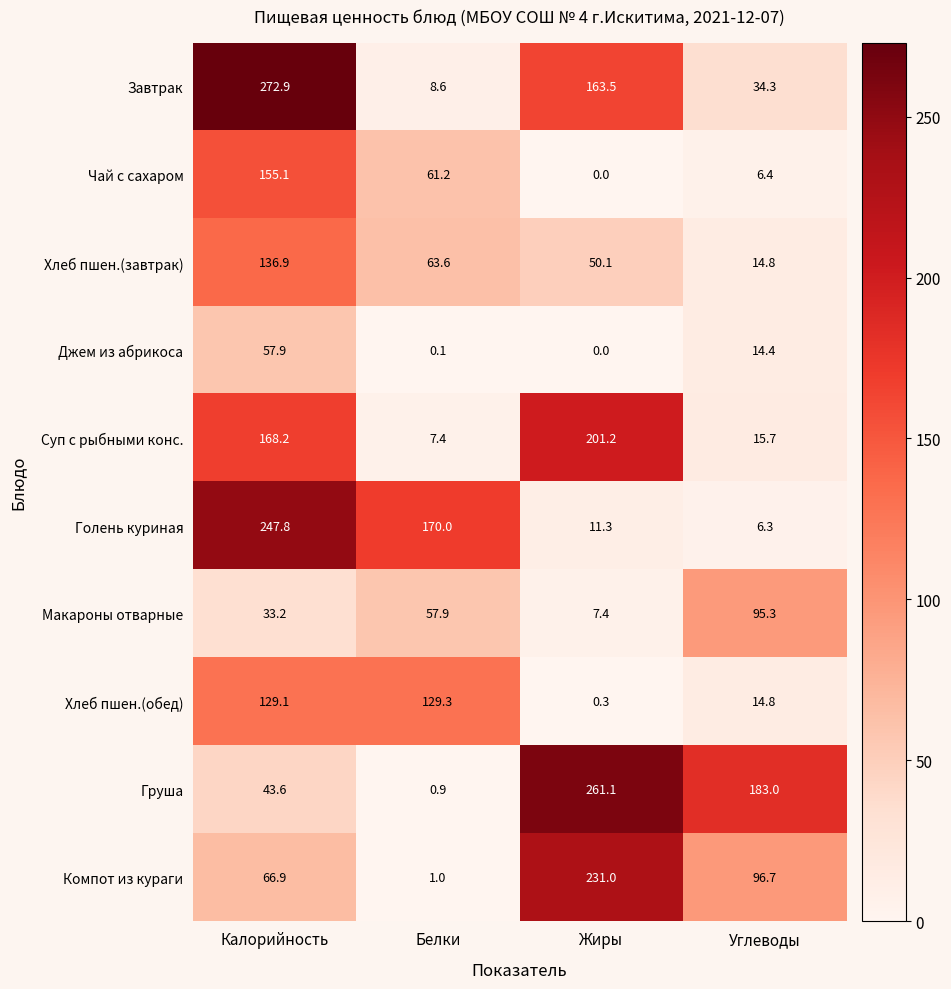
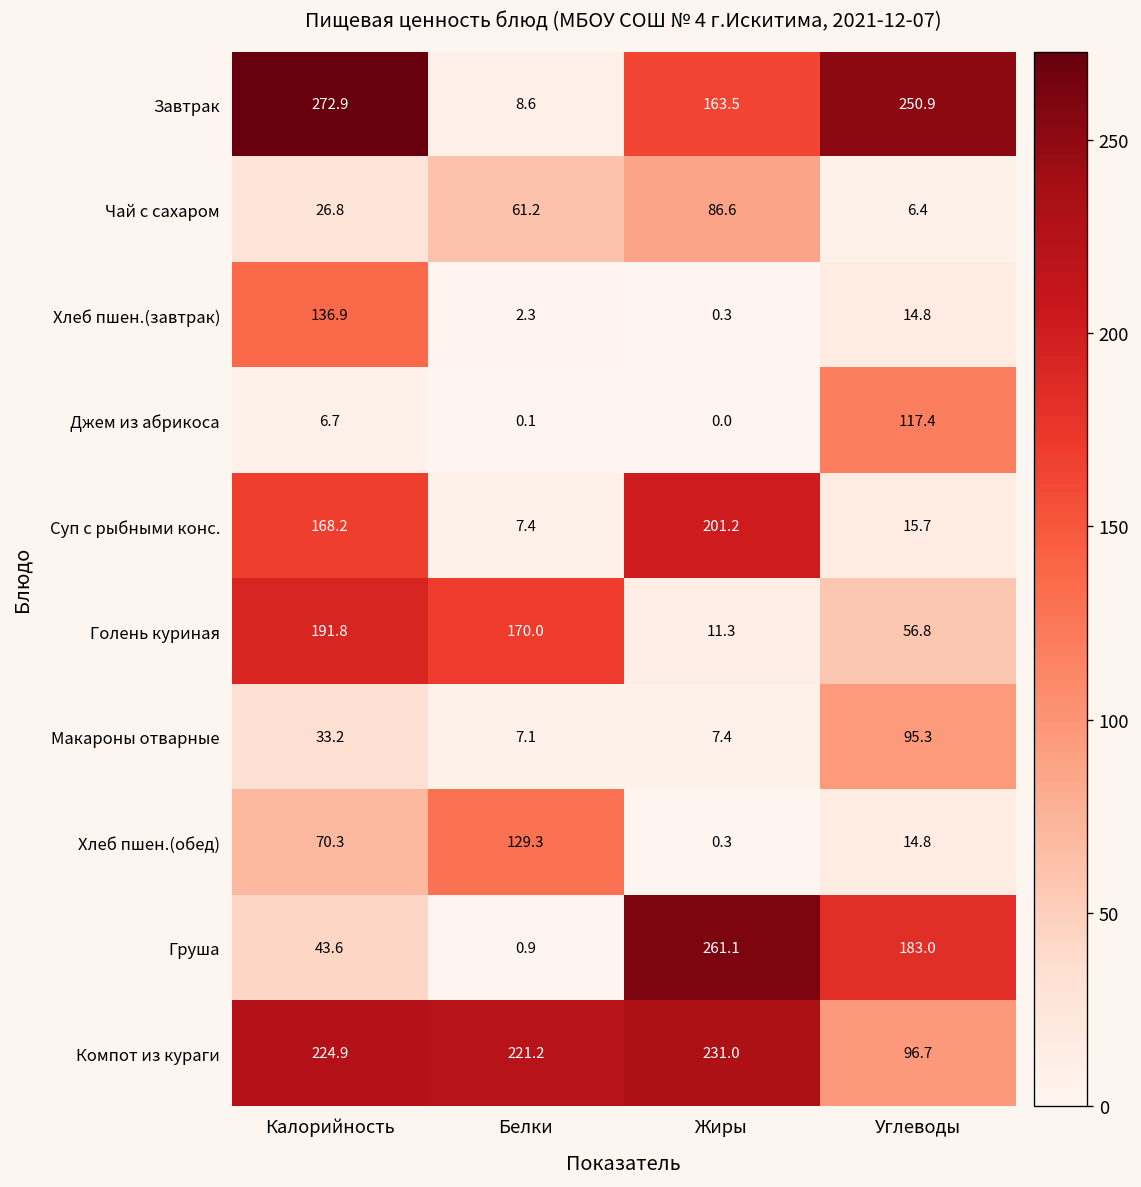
  {
    "Завтрак": {
      "Калорийность": 272.9,
      "Белки": 8.6,
      "Жиры": 163.5,
-     "Углеводы": 34.3
+     "Углеводы": 250.9
    },
    "Чай с сахаром": {
-     "Калорийность": 155.1,
+     "Калорийность": 26.8,
      "Белки": 61.2,
-     "Жиры": 0.0,
+     "Жиры": 86.6,
      "Углеводы": 6.4
    },
    "Хлеб пшен.(завтрак)": {
      "Калорийность": 136.9,
-     "Белки": 63.6,
-     "Жиры": 50.1,
+     "Белки": 2.3,
+     "Жиры": 0.3,
      "Углеводы": 14.8
    },
    "Джем из абрикоса": {
-     "Калорийность": 57.9,
+     "Калорийность": 6.7,
      "Белки": 0.1,
      "Жиры": 0.0,
-     "Углеводы": 14.4
+     "Углеводы": 117.4
    },
    "Суп с рыбными конс.": {
      "Калорийность": 168.2,
      "Белки": 7.4,
      "Жиры": 201.2,
      "Углеводы": 15.7
    },
    "Голень куриная": {
-     "Калорийность": 247.8,
+     "Калорийность": 191.8,
      "Белки": 170.0,
      "Жиры": 11.3,
-     "Углеводы": 6.3
+     "Углеводы": 56.8
    },
    "Макароны отварные": {
      "Калорийность": 33.2,
-     "Белки": 57.9,
+     "Белки": 7.1,
      "Жиры": 7.4,
      "Углеводы": 95.3
    },
    "Хлеб пшен.(обед)": {
-     "Калорийность": 129.1,
+     "Калорийность": 70.3,
      "Белки": 129.3,
      "Жиры": 0.3,
      "Углеводы": 14.8
    },
    "Груша": {
      "Калорийность": 43.6,
      "Белки": 0.9,
      "Жиры": 261.1,
      "Углеводы": 183.0
    },
    "Компот из кураги": {
-     "Калорийность": 66.9,
-     "Белки": 1.0,
+     "Калорийность": 224.9,
+     "Белки": 221.2,
      "Жиры": 231.0,
      "Углеводы": 96.7
    }
  }
